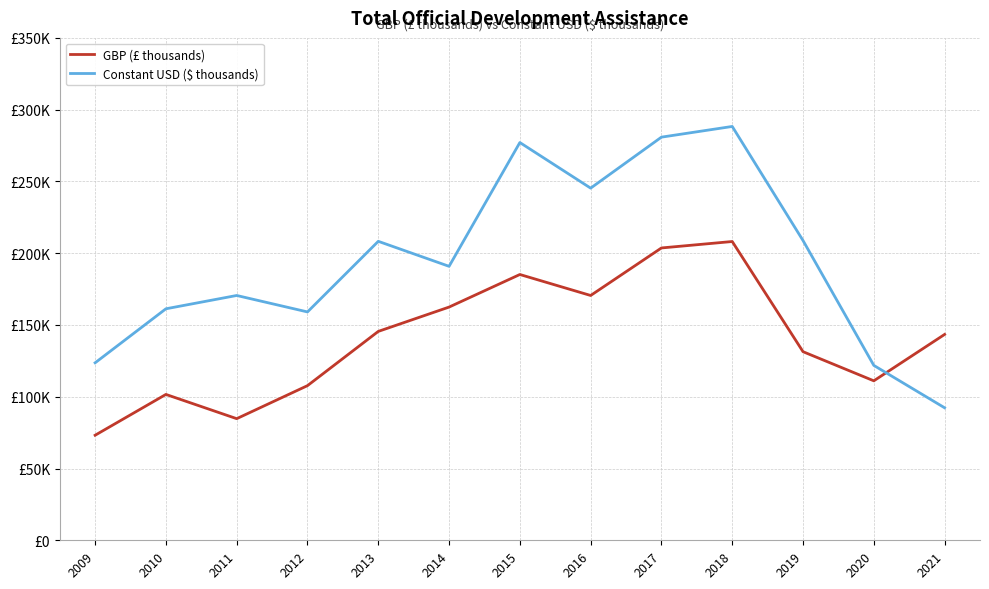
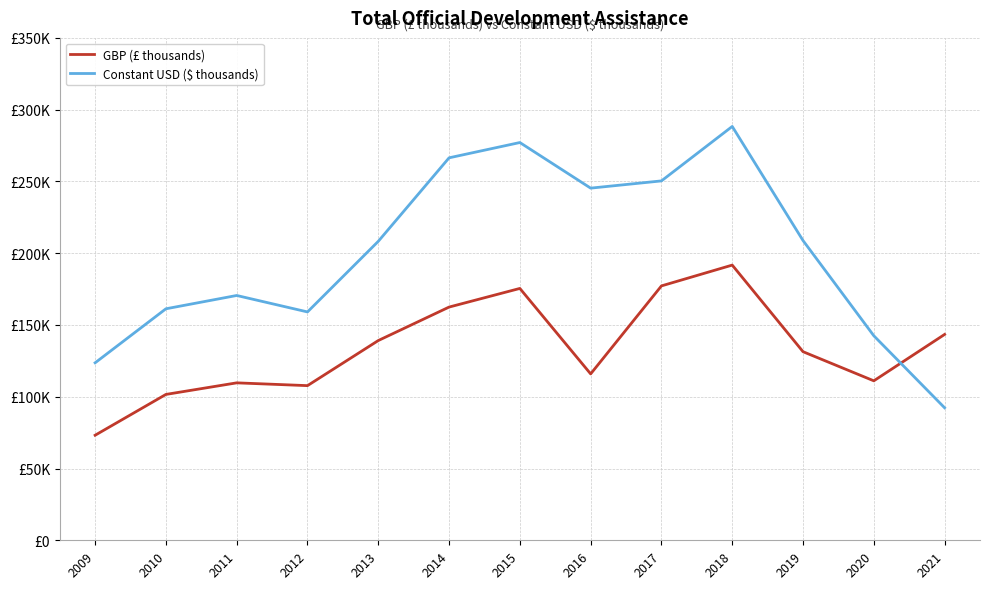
  {
    "GBP (£ thousands)": {
      "2009": "£73000",
      "2010": "£102000",
-     "2011": "£85000",
+     "2011": "£110000",
      "2012": "£108000",
-     "2013": "£146000",
+     "2013": "£139000",
      "2014": "£162000",
-     "2015": "£185000",
-     "2016": "£171000",
-     "2017": "£204000",
-     "2018": "£208000",
+     "2015": "£175000",
+     "2016": "£116000",
+     "2017": "£177000",
+     "2018": "£192000",
      "2019": "£131000",
      "2020": "£111000",
      "2021": "£143000"
    },
    "Constant USD ($ thousands)": {
      "2009": "£124000",
      "2010": "£161000",
      "2011": "£171000",
      "2012": "£159000",
      "2013": "£208000",
-     "2014": "£191000",
+     "2014": "£266000",
      "2015": "£277000",
      "2016": "£245000",
-     "2017": "£281000",
+     "2017": "£250000",
      "2018": "£288000",
      "2019": "£209000",
-     "2020": "£122000",
+     "2020": "£142000",
      "2021": "£92000"
    }
  }
